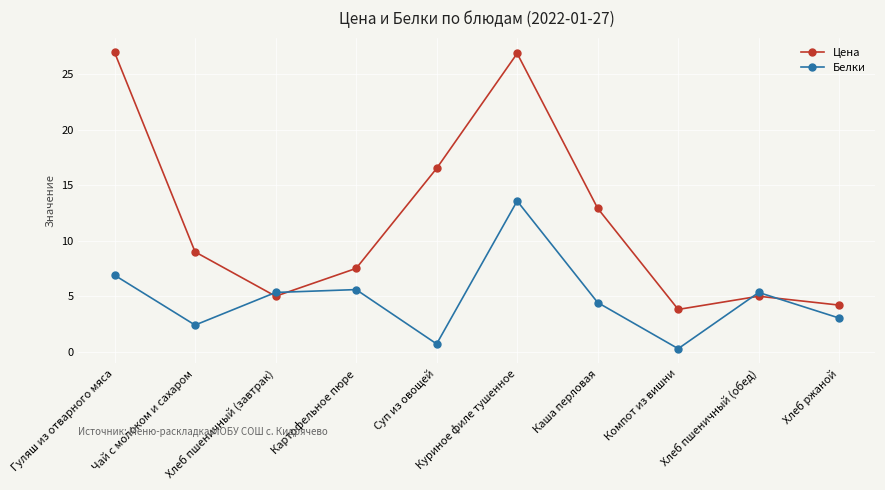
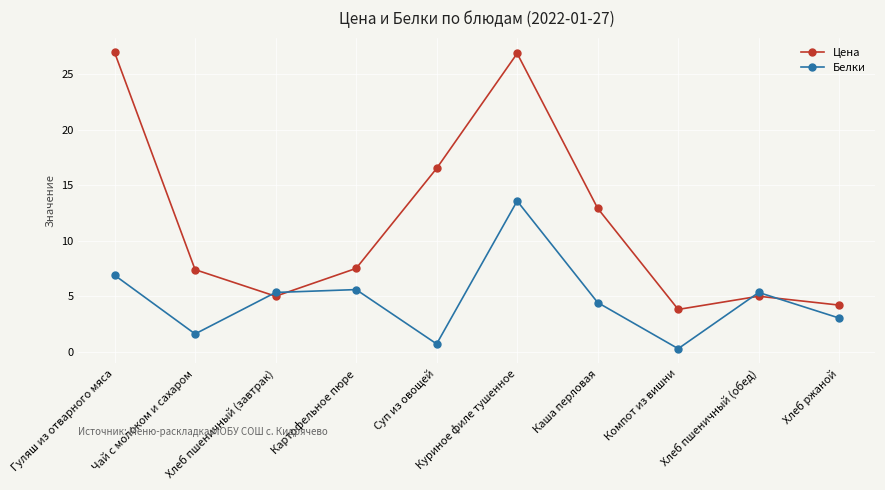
  {
    "Цена": {
      "Гуляш из отварного мяса": 27.0,
-     "Чай с молоком и сахаром": 9.0,
+     "Чай с молоком и сахаром": 7.4,
      "Хлеб пшеничный (завтрак)": 5.0,
      "Картофельное пюре": 7.5,
      "Суп из овощей": 16.5,
      "Куриное филе тушенное": 26.9,
      "Каша перловая": 12.9,
      "Компот из вишни": 3.8,
      "Хлеб пшеничный (обед)": 5.0,
      "Хлеб ржаной": 4.2
    },
    "Белки": {
      "Гуляш из отварного мяса": 6.9,
-     "Чай с молоком и сахаром": 2.4,
+     "Чай с молоком и сахаром": 1.6,
      "Хлеб пшеничный (завтрак)": 5.3,
      "Картофельное пюре": 5.6,
      "Суп из овощей": 0.7,
      "Куриное филе тушенное": 13.6,
      "Каша перловая": 4.4,
      "Компот из вишни": 0.3,
      "Хлеб пшеничный (обед)": 5.3,
      "Хлеб ржаной": 3.0
    }
  }
